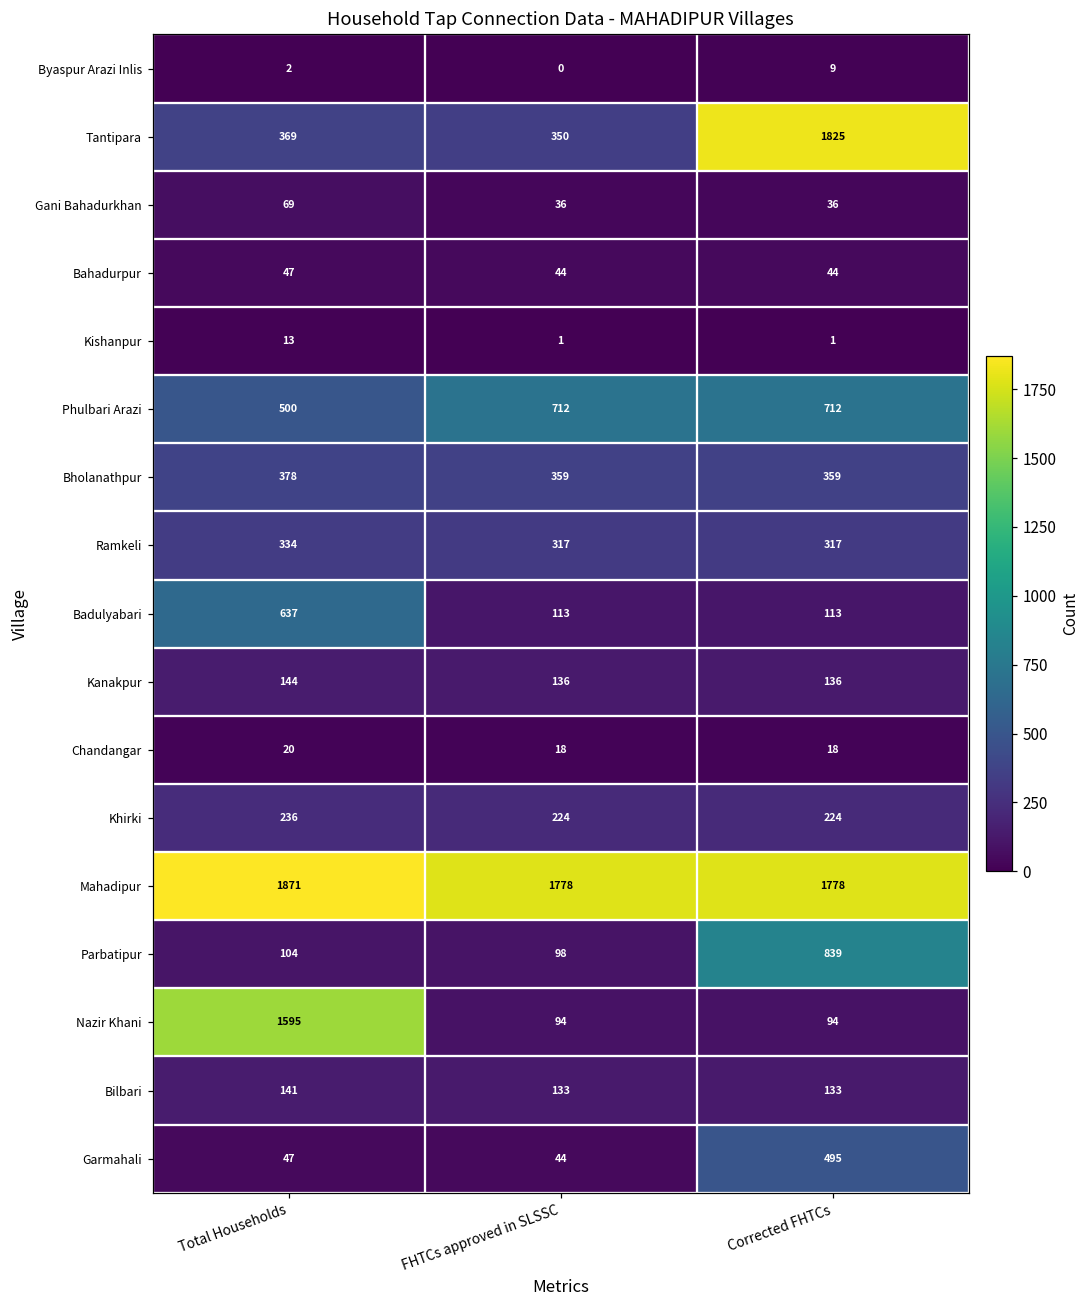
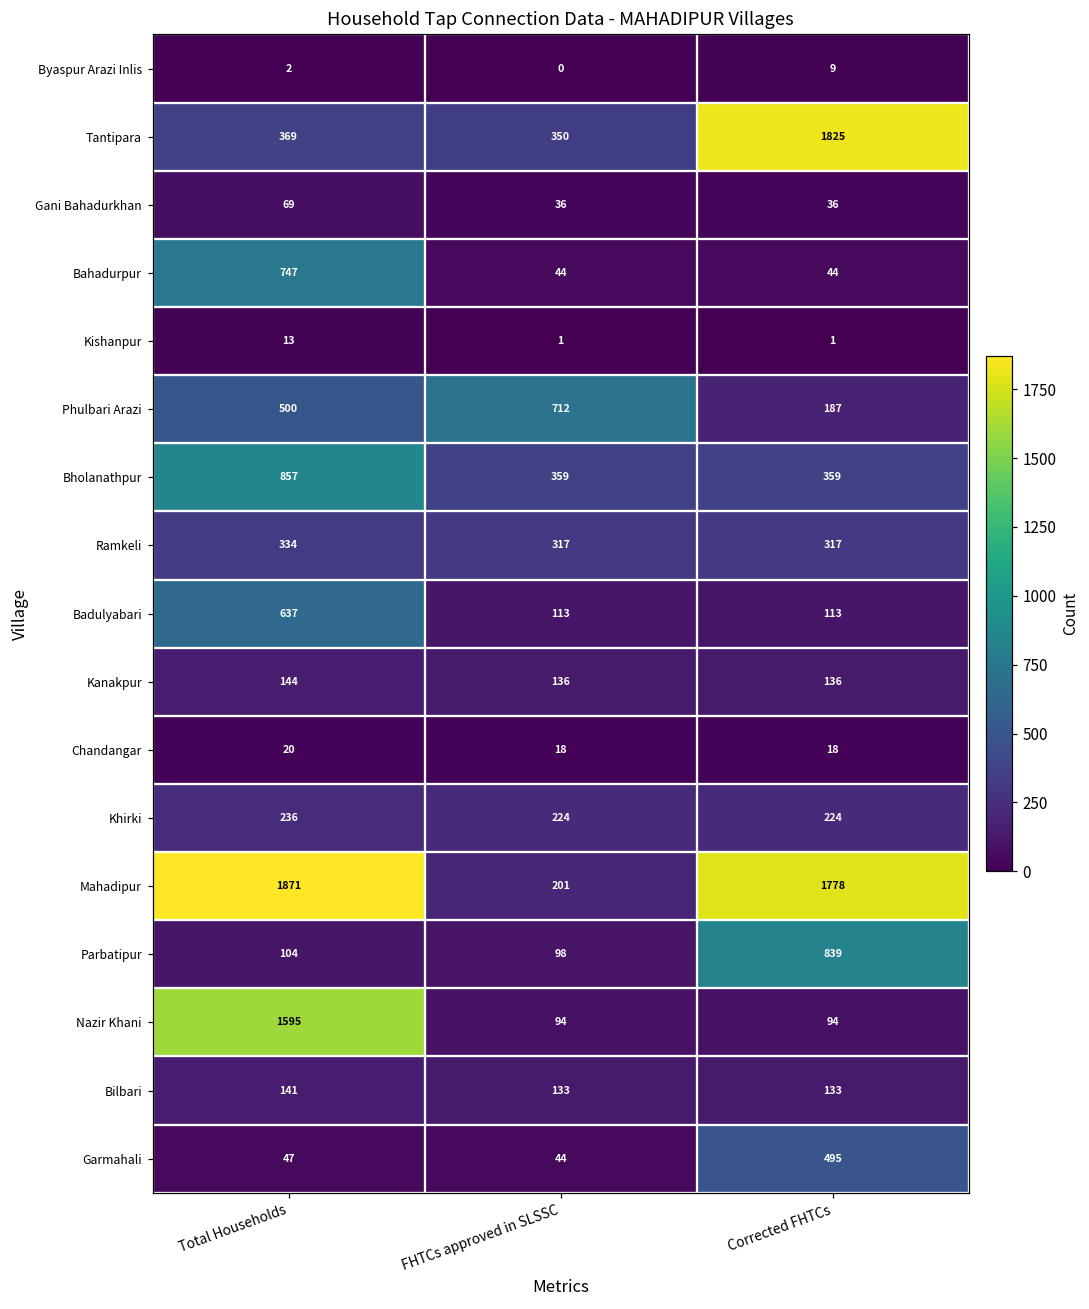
  {
    "Byaspur Arazi Inlis": {
      "Total Households": 2,
      "FHTCs approved in SLSSC": 0,
      "Corrected FHTCs": 9
    },
    "Tantipara": {
      "Total Households": 369,
      "FHTCs approved in SLSSC": 350,
      "Corrected FHTCs": 1825
    },
    "Gani Bahadurkhan": {
      "Total Households": 69,
      "FHTCs approved in SLSSC": 36,
      "Corrected FHTCs": 36
    },
    "Bahadurpur": {
-     "Total Households": 47,
+     "Total Households": 747,
      "FHTCs approved in SLSSC": 44,
      "Corrected FHTCs": 44
    },
    "Kishanpur": {
      "Total Households": 13,
      "FHTCs approved in SLSSC": 1,
      "Corrected FHTCs": 1
    },
    "Phulbari Arazi": {
      "Total Households": 500,
      "FHTCs approved in SLSSC": 712,
-     "Corrected FHTCs": 712
+     "Corrected FHTCs": 187
    },
    "Bholanathpur": {
-     "Total Households": 378,
+     "Total Households": 857,
      "FHTCs approved in SLSSC": 359,
      "Corrected FHTCs": 359
    },
    "Ramkeli": {
      "Total Households": 334,
      "FHTCs approved in SLSSC": 317,
      "Corrected FHTCs": 317
    },
    "Badulyabari": {
      "Total Households": 637,
      "FHTCs approved in SLSSC": 113,
      "Corrected FHTCs": 113
    },
    "Kanakpur": {
      "Total Households": 144,
      "FHTCs approved in SLSSC": 136,
      "Corrected FHTCs": 136
    },
    "Chandangar": {
      "Total Households": 20,
      "FHTCs approved in SLSSC": 18,
      "Corrected FHTCs": 18
    },
    "Khirki": {
      "Total Households": 236,
      "FHTCs approved in SLSSC": 224,
      "Corrected FHTCs": 224
    },
    "Mahadipur": {
      "Total Households": 1871,
-     "FHTCs approved in SLSSC": 1778,
+     "FHTCs approved in SLSSC": 201,
      "Corrected FHTCs": 1778
    },
    "Parbatipur": {
      "Total Households": 104,
      "FHTCs approved in SLSSC": 98,
      "Corrected FHTCs": 839
    },
    "Nazir Khani": {
      "Total Households": 1595,
      "FHTCs approved in SLSSC": 94,
      "Corrected FHTCs": 94
    },
    "Bilbari": {
      "Total Households": 141,
      "FHTCs approved in SLSSC": 133,
      "Corrected FHTCs": 133
    },
    "Garmahali": {
      "Total Households": 47,
      "FHTCs approved in SLSSC": 44,
      "Corrected FHTCs": 495
    }
  }
